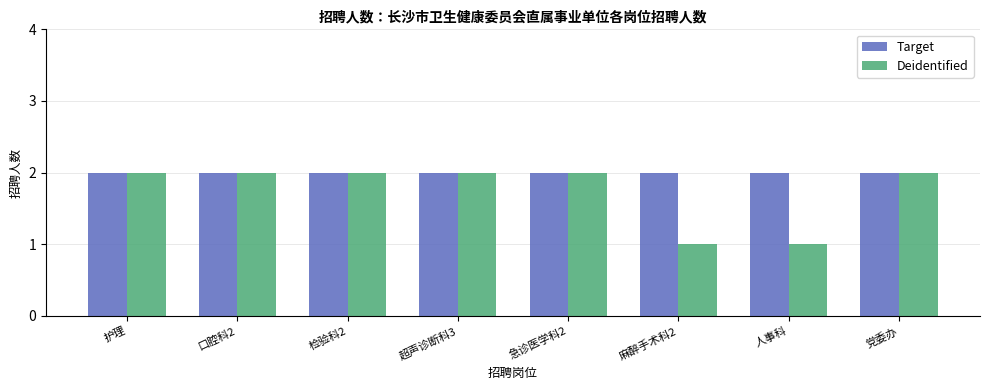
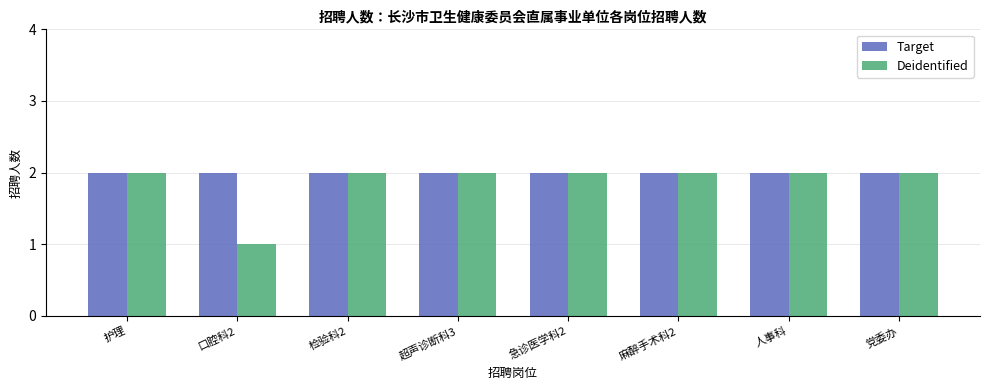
  {
    "Target": {
      "护理": 2,
      "口腔科2": 2,
      "检验科2": 2,
      "超声诊断科3": 2,
      "急诊医学科2": 2,
      "麻醉手术科2": 2,
      "人事科": 2,
      "党委办": 2
    },
    "Deidentified": {
      "护理": 2,
-     "口腔科2": 2,
+     "口腔科2": 1,
      "检验科2": 2,
      "超声诊断科3": 2,
      "急诊医学科2": 2,
-     "麻醉手术科2": 1,
-     "人事科": 1,
+     "麻醉手术科2": 2,
+     "人事科": 2,
      "党委办": 2
    }
  }
